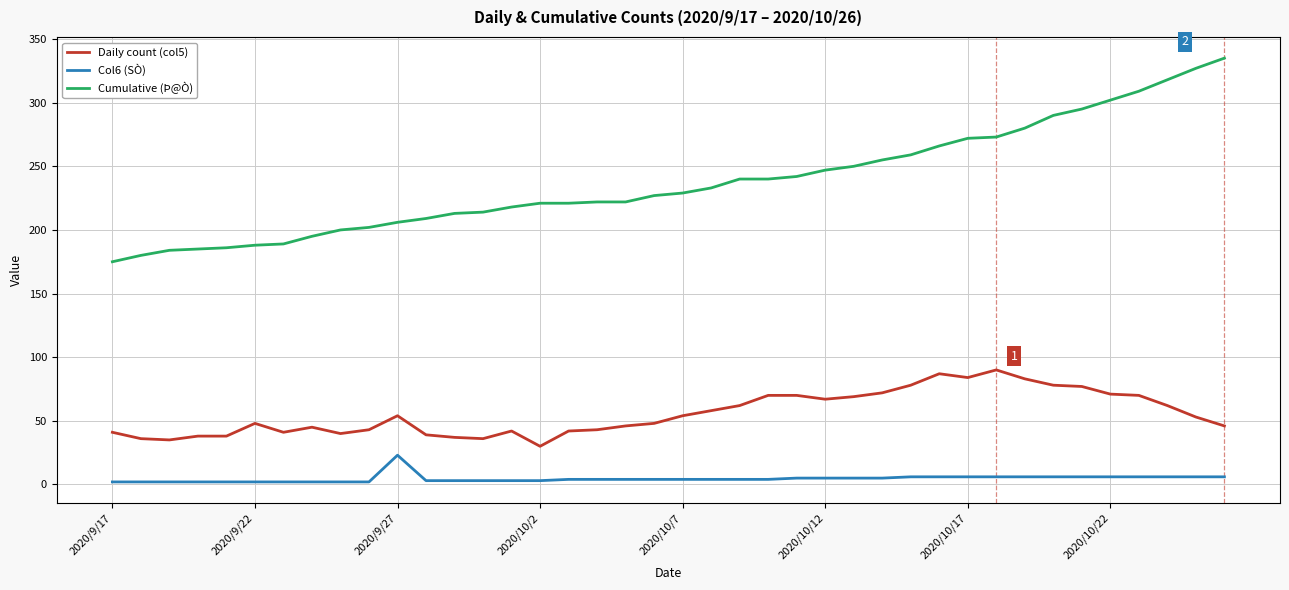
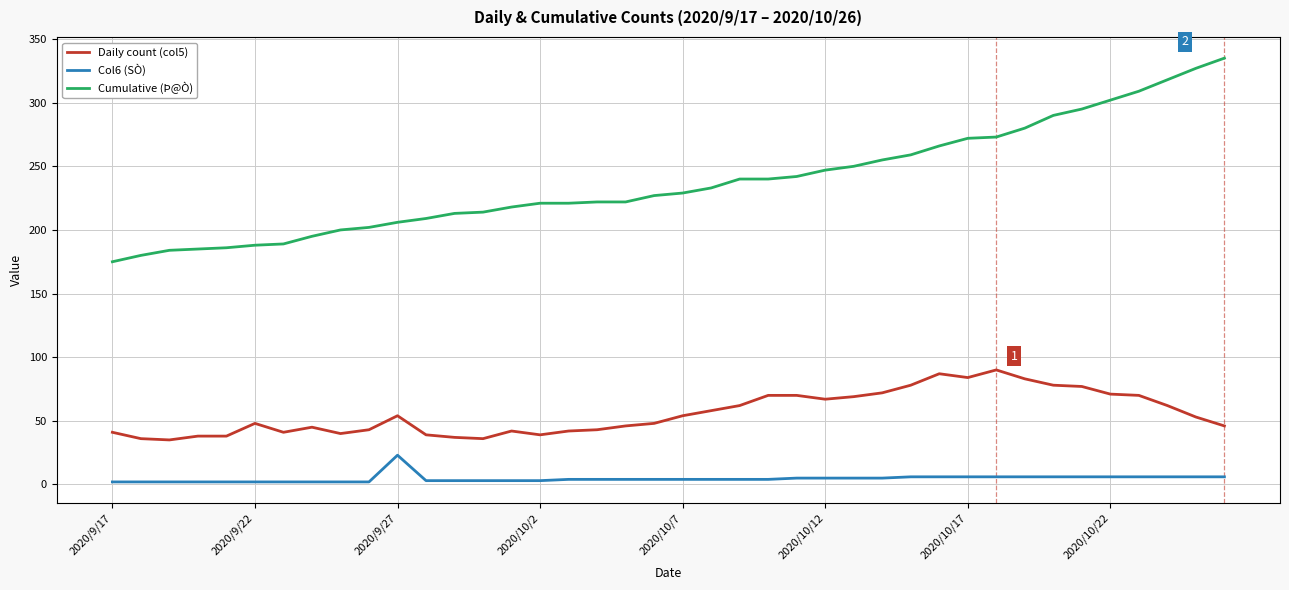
  {
    "Daily count (col5)": {
      "2020/9/17": 41,
      "2020/9/22": 48,
      "2020/9/27": 54,
-     "2020/10/2": 30,
+     "2020/10/2": 39,
      "2020/10/7": 54,
      "2020/10/12": 67,
      "2020/10/17": 84,
      "2020/10/22": 71
    },
    "Col6 (SÒ)": {
      "2020/9/17": 2,
      "2020/9/22": 2,
      "2020/9/27": 23,
      "2020/10/2": 3,
      "2020/10/7": 4,
      "2020/10/12": 5,
      "2020/10/17": 6,
      "2020/10/22": 6
    },
    "Cumulative (Þ@Ò)": {
      "2020/9/17": 175,
      "2020/9/22": 188,
      "2020/9/27": 206,
      "2020/10/2": 221,
      "2020/10/7": 229,
      "2020/10/12": 247,
      "2020/10/17": 272,
      "2020/10/22": 302
    }
  }
